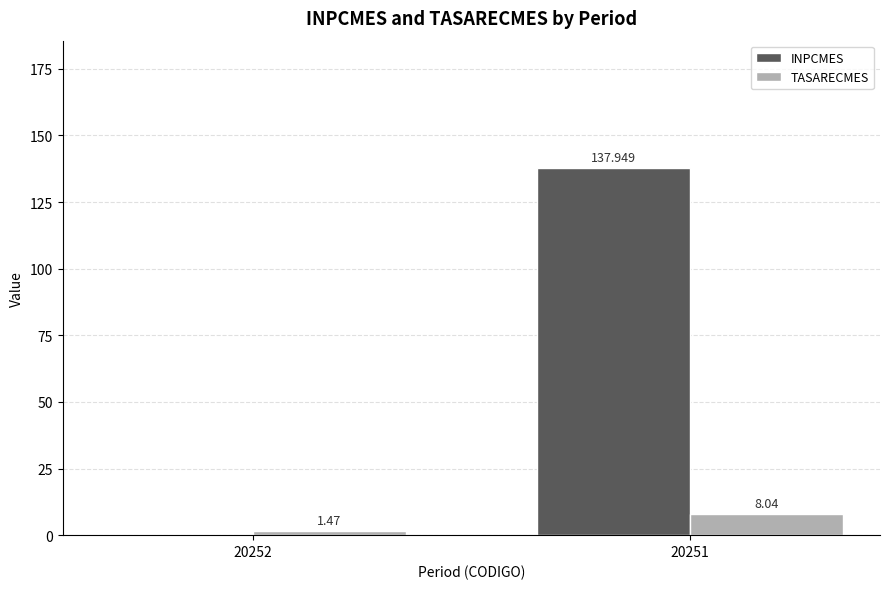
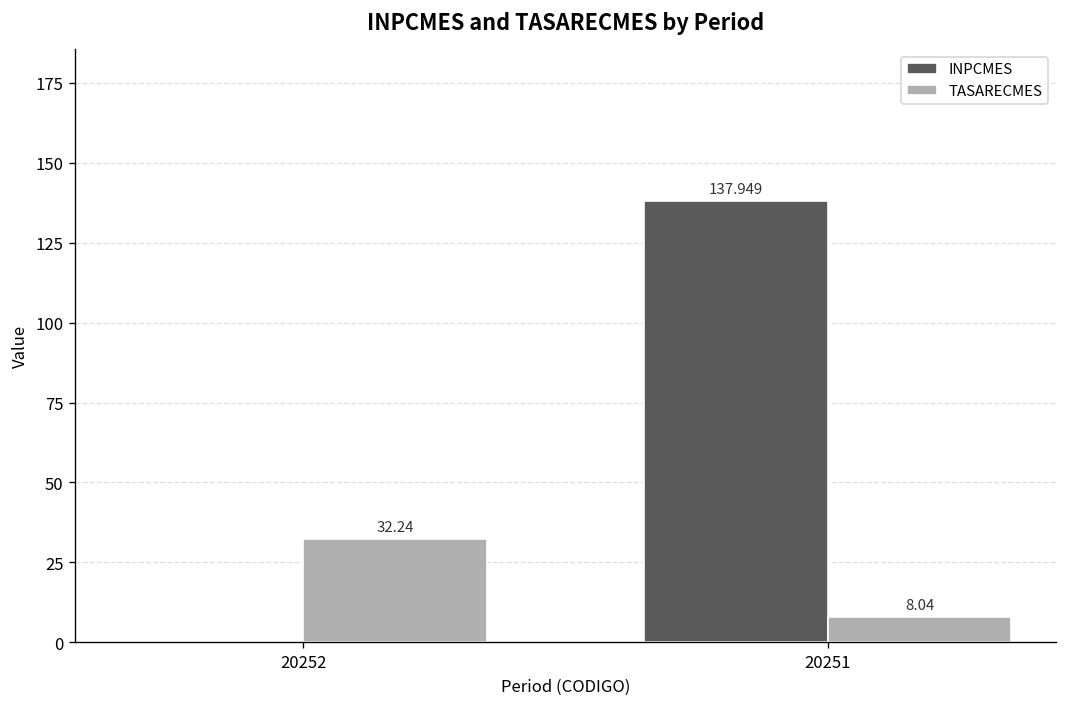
  {
    "INPCMES": {
      "20251": 137.949
    },
    "TASARECMES": {
-     "20252": 1.47,
+     "20252": 32.24,
      "20251": 8.04
    }
  }
